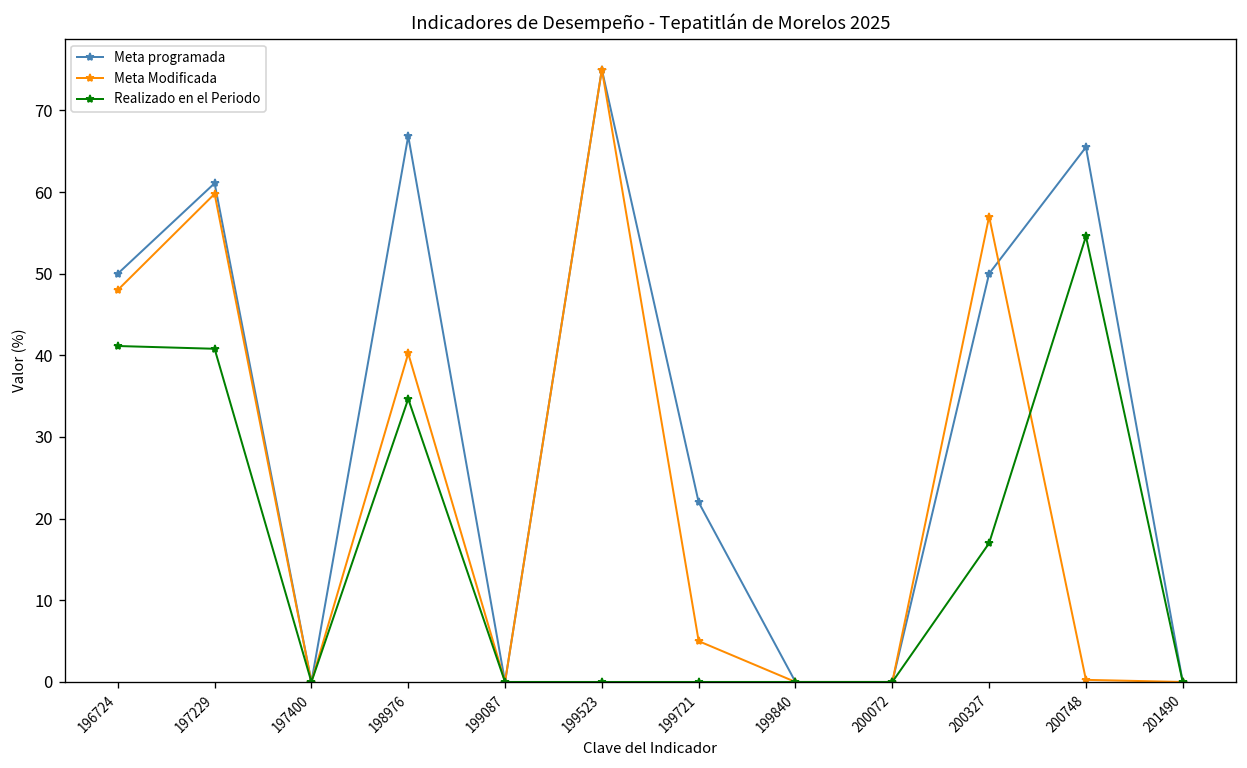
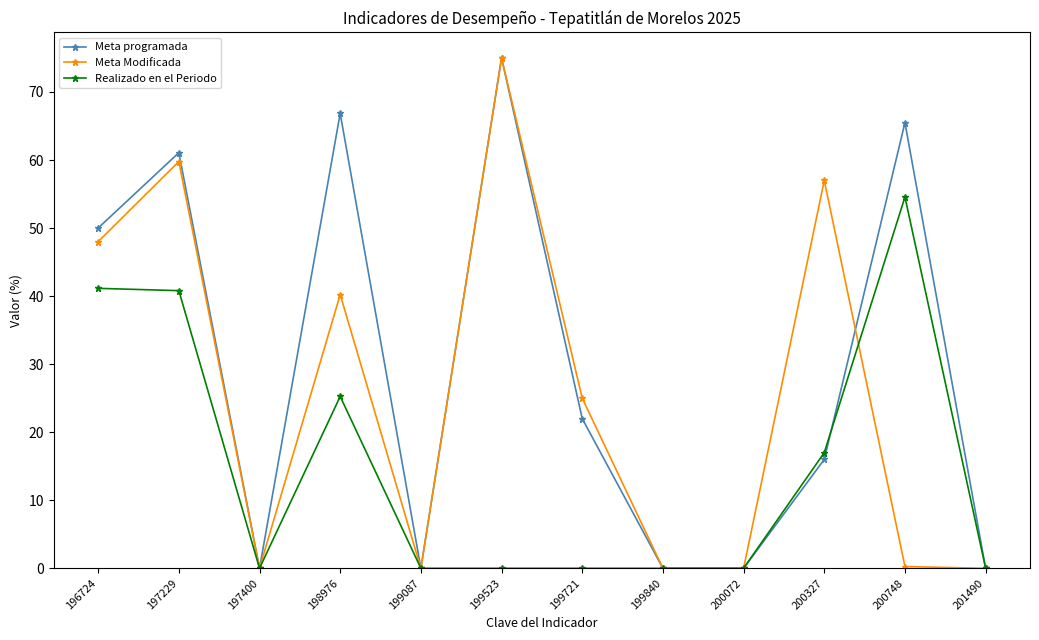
  {
    "Meta programada": {
      "196724": 50,
      "197229": 61,
      "198976": 67,
      "199721": 22,
-     "200327": 50,
+     "200327": 16,
      "200748": 65
    },
    "Meta Modificada": {
      "196724": 48,
      "197229": 60,
      "198976": 40,
-     "199721": 5,
+     "199721": 25,
      "200327": 57,
      "200748": 0
    },
    "Realizado en el Periodo": {
      "196724": 41,
      "197229": 41,
-     "198976": 35,
+     "198976": 25,
      "199523": 0,
      "199721": 0,
      "200327": 17,
      "200748": 55
    }
  }
